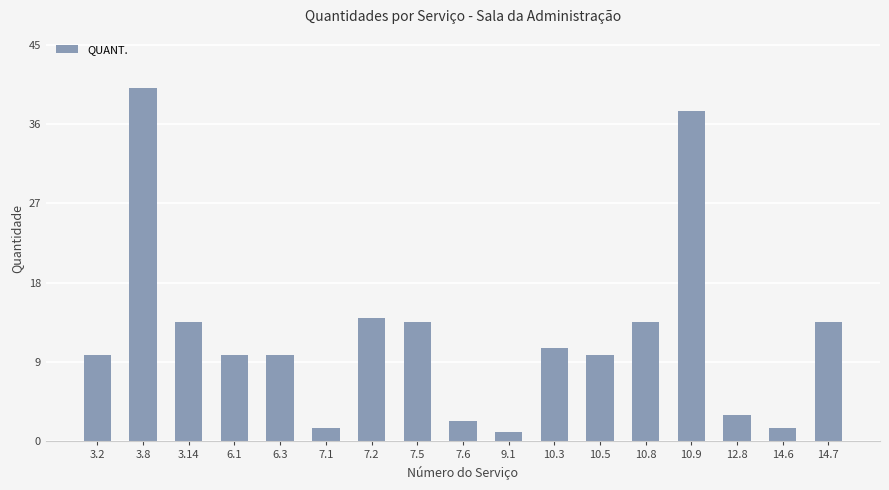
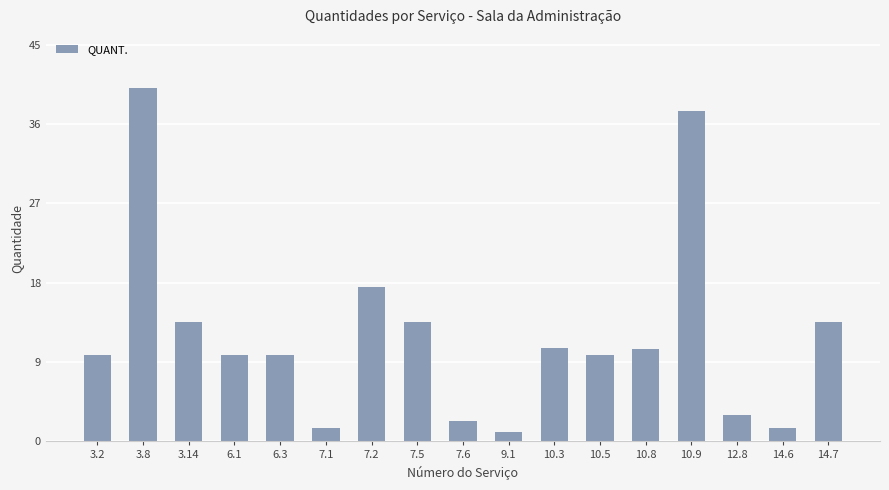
  {
    "3.2": 10,
    "3.8": 40,
    "3.14": 14,
    "6.1": 10,
    "6.3": 10,
    "7.1": 2,
-   "7.2": 14,
+   "7.2": 18,
    "7.5": 14,
    "7.6": 2,
    "9.1": 1,
    "10.3": 11,
    "10.5": 10,
-   "10.8": 14,
+   "10.8": 11,
    "10.9": 38,
    "12.8": 3,
    "14.6": 2,
    "14.7": 14
  }
